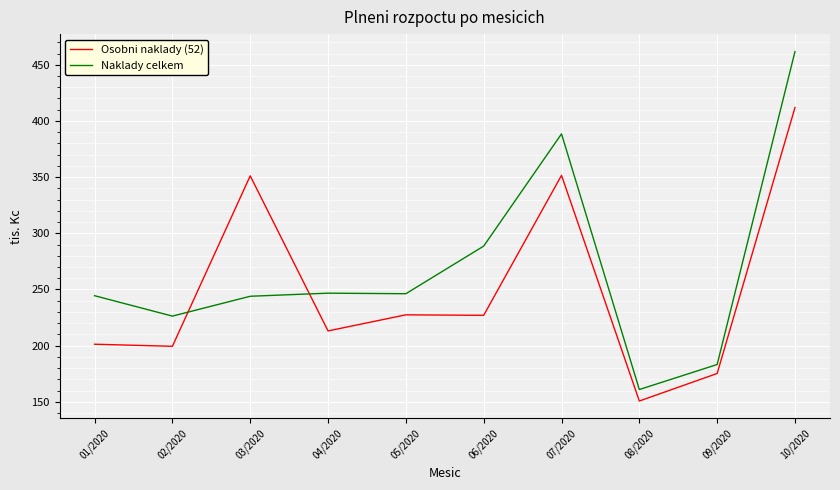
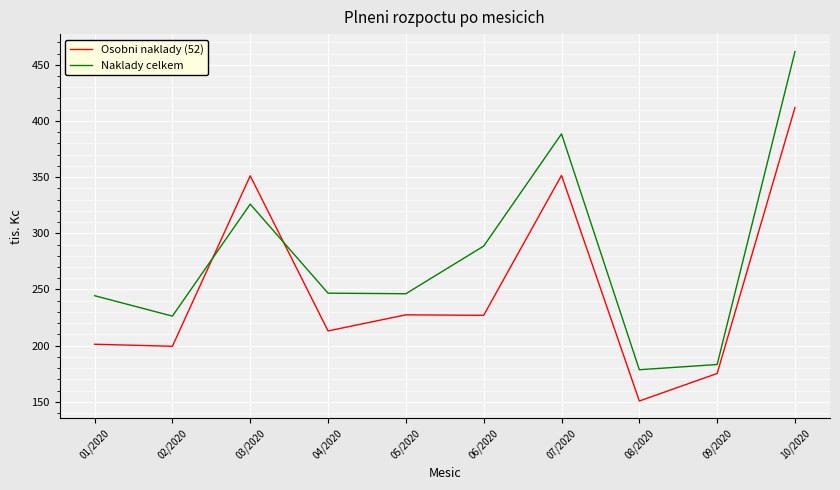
  {
    "Osobni naklady (52)": {
      "01/2020": 201,
      "02/2020": 199,
      "03/2020": 351,
      "04/2020": 213,
      "05/2020": 227,
      "06/2020": 227,
      "07/2020": 352,
      "08/2020": 151,
      "09/2020": 175,
      "10/2020": 412
    },
    "Naklady celkem": {
      "01/2020": 244,
      "02/2020": 226,
-     "03/2020": 244,
+     "03/2020": 326,
      "04/2020": 247,
      "05/2020": 246,
      "06/2020": 289,
      "07/2020": 388,
-     "08/2020": 161,
+     "08/2020": 179,
      "09/2020": 183,
      "10/2020": 462
    }
  }
